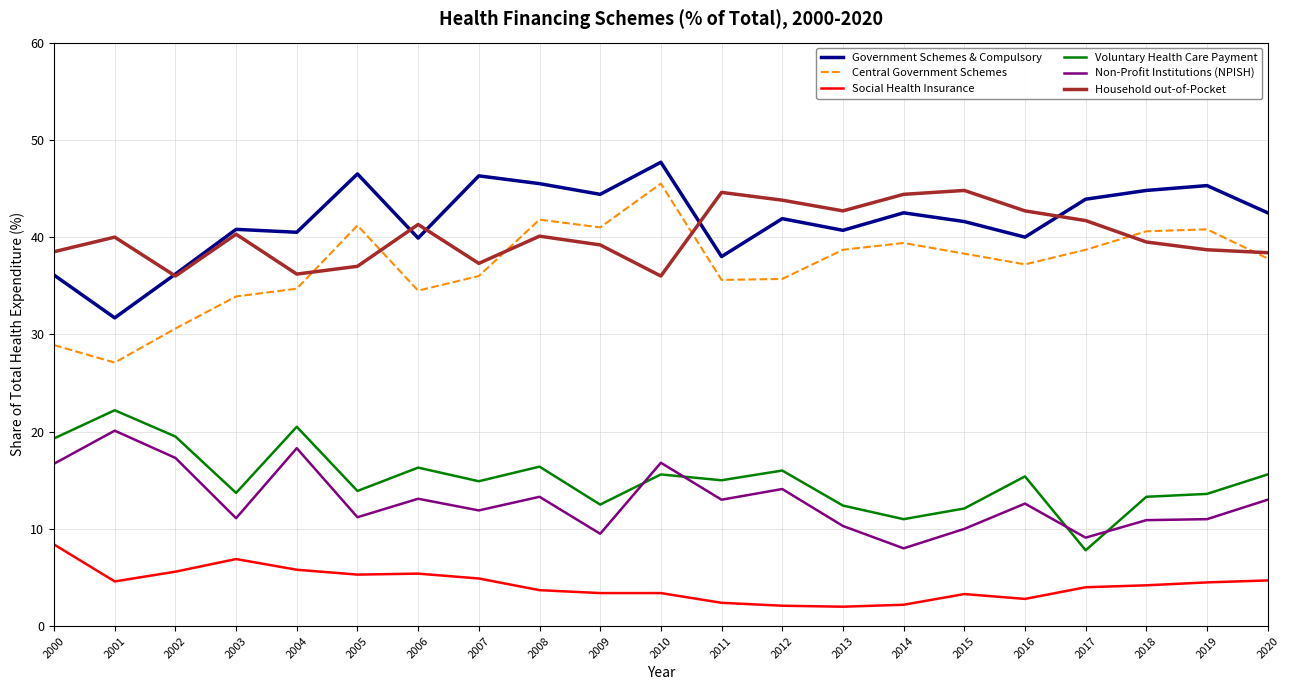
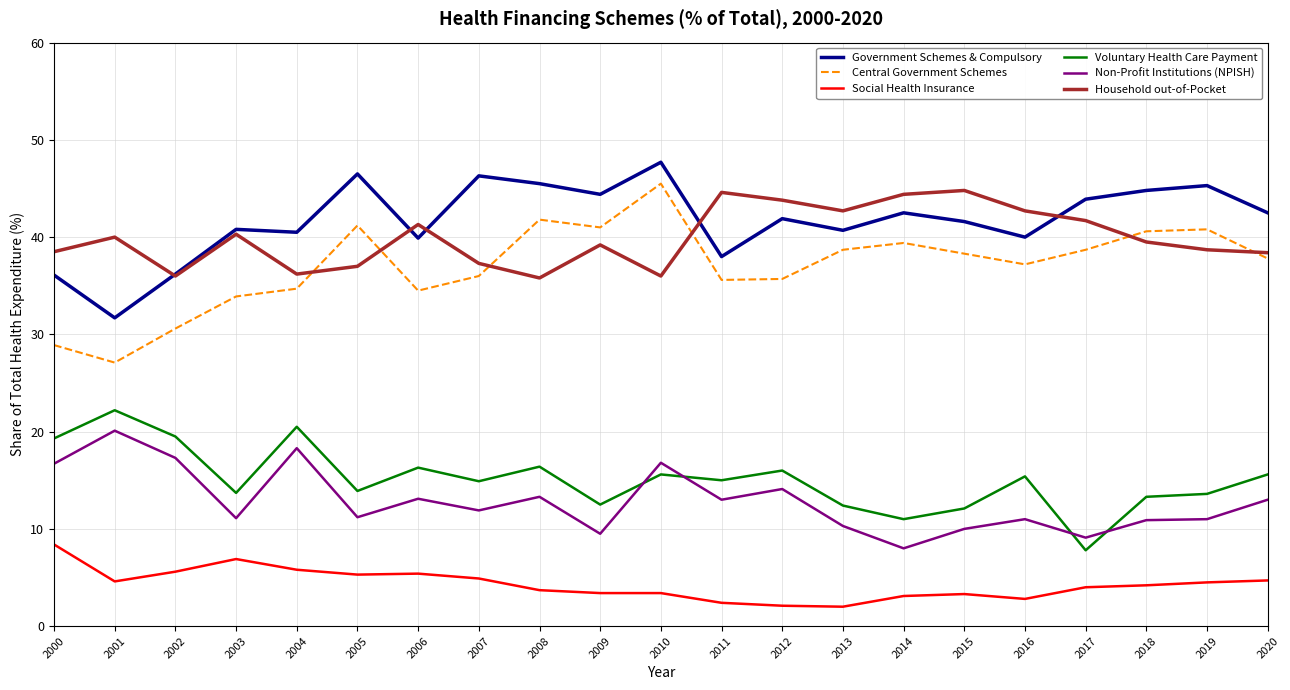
  {
    "Government Schemes & Compulsory": {
      "2000": 36,
      "2001": 32,
      "2003": 41,
      "2004": 41,
      "2005": 47,
      "2006": 40,
      "2007": 46,
      "2008": 46,
      "2009": 44,
      "2010": 48,
      "2011": 38,
      "2012": 42,
      "2013": 41,
      "2014": 43,
      "2015": 42,
      "2016": 40,
      "2017": 44,
      "2018": 45,
      "2019": 45,
      "2020": 43
    },
    "Central Government Schemes": {
      "2000": 29,
      "2001": 27,
      "2002": 31,
      "2003": 34,
      "2004": 35,
      "2005": 41,
      "2006": 35,
      "2007": 36,
      "2008": 42,
      "2009": 41,
      "2010": 46,
      "2011": 36,
      "2012": 36,
      "2013": 39,
      "2014": 39,
      "2015": 38,
      "2016": 37,
      "2017": 39,
      "2018": 41,
      "2019": 41,
      "2020": 38
    },
    "Social Health Insurance": {
      "2000": 8,
      "2001": 5,
      "2002": 6,
      "2003": 7,
      "2004": 6,
      "2005": 5,
      "2006": 5,
      "2007": 5,
      "2008": 4,
      "2009": 3,
      "2010": 3,
      "2011": 2,
      "2012": 2,
      "2013": 2,
-     "2014": 2,
+     "2014": 3,
      "2015": 3,
      "2016": 3,
      "2017": 4,
      "2018": 4,
      "2019": 5,
      "2020": 5
    },
    "Voluntary Health Care Payment": {
      "2000": 19,
      "2001": 22,
      "2002": 20,
      "2003": 14,
      "2004": 21,
      "2005": 14,
      "2006": 16,
      "2007": 15,
      "2008": 16,
      "2009": 13,
      "2010": 16,
      "2011": 15,
      "2012": 16,
      "2013": 12,
      "2014": 11,
      "2015": 12,
      "2016": 15,
      "2017": 8,
      "2018": 13,
      "2019": 14,
      "2020": 16
    },
    "Non-Profit Institutions (NPISH)": {
      "2000": 17,
      "2001": 20,
      "2002": 17,
      "2003": 11,
      "2004": 18,
      "2005": 11,
      "2006": 13,
      "2007": 12,
      "2008": 13,
      "2009": 10,
      "2010": 17,
      "2011": 13,
      "2012": 14,
      "2013": 10,
      "2014": 8,
      "2015": 10,
-     "2016": 13,
+     "2016": 11,
      "2017": 9,
      "2018": 11,
      "2019": 11,
      "2020": 13
    },
    "Household out-of-Pocket": {
      "2000": 39,
      "2001": 40,
      "2003": 40,
      "2004": 36,
      "2005": 37,
      "2006": 41,
      "2007": 37,
-     "2008": 40,
+     "2008": 36,
      "2009": 39,
      "2010": 36,
      "2011": 45,
      "2012": 44,
      "2013": 43,
      "2014": 44,
      "2015": 45,
      "2016": 43,
      "2017": 42,
      "2018": 40,
      "2019": 39,
      "2020": 38
    }
  }
